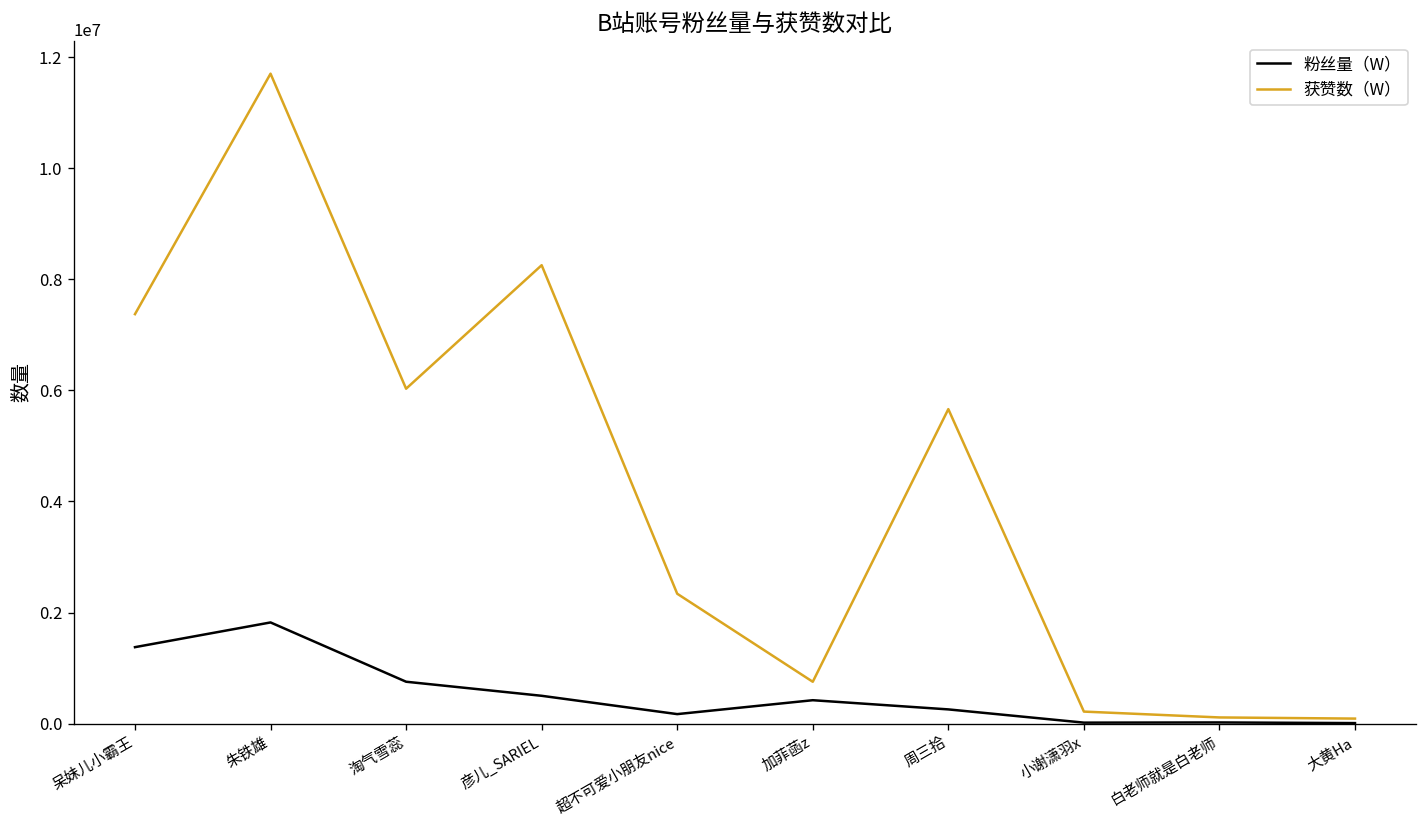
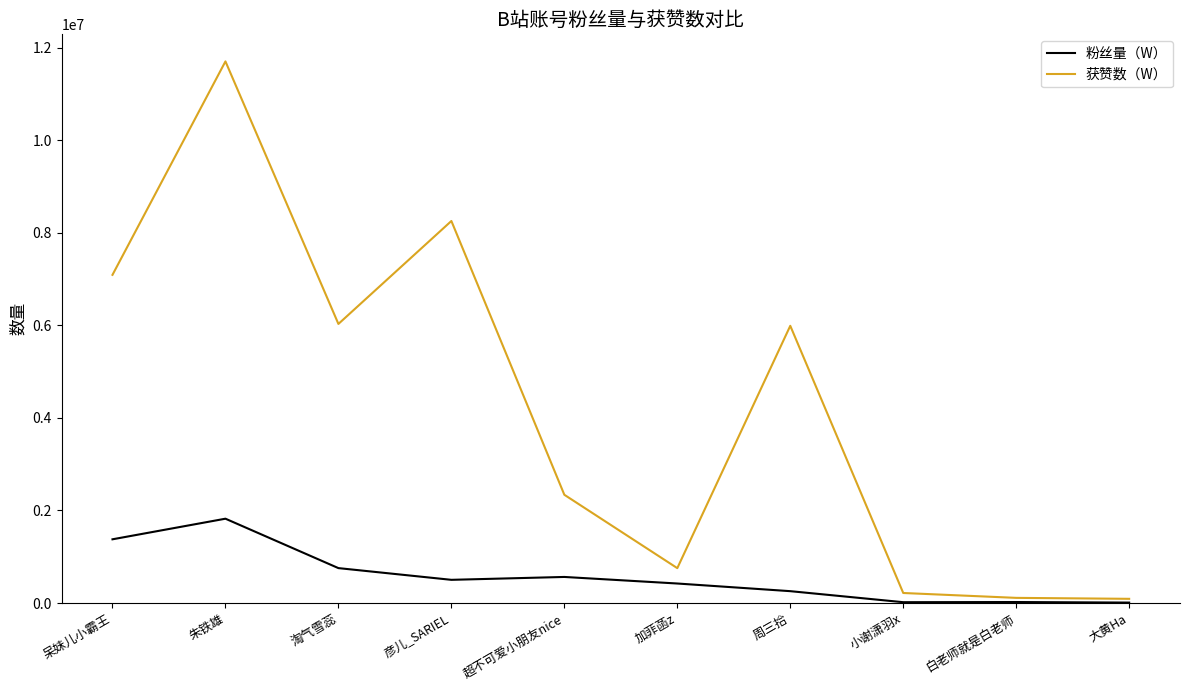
  {
    "粉丝量（W）": {
      "呆妹儿小霸王": 1400000,
      "朱铁雄": 1800000,
      "淘气雪蕊": 800000,
      "彦儿_SARIEL": 500000,
-     "超不可爱小朋友nice": 200000,
+     "超不可爱小朋友nice": 600000,
      "加菲菡z": 400000,
      "周三拾": 300000,
      "小谢潇羽x": 0,
      "白老师就是白老师": 0,
      "大黄Ha": 0
    },
    "获赞数（W）": {
-     "呆妹儿小霸王": 7400000,
+     "呆妹儿小霸王": 7100000,
      "朱铁雄": 11700000,
      "淘气雪蕊": 6000000,
      "彦儿_SARIEL": 8300000,
      "超不可爱小朋友nice": 2300000,
      "加菲菡z": 800000,
-     "周三拾": 5700000,
+     "周三拾": 6000000,
      "小谢潇羽x": 200000,
      "白老师就是白老师": 100000,
      "大黄Ha": 100000
    }
  }
